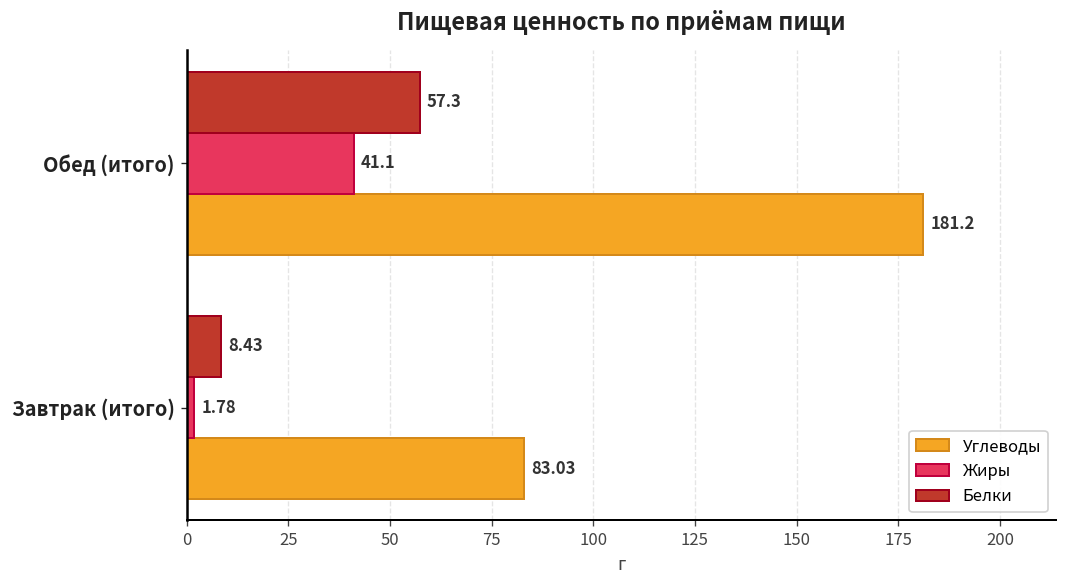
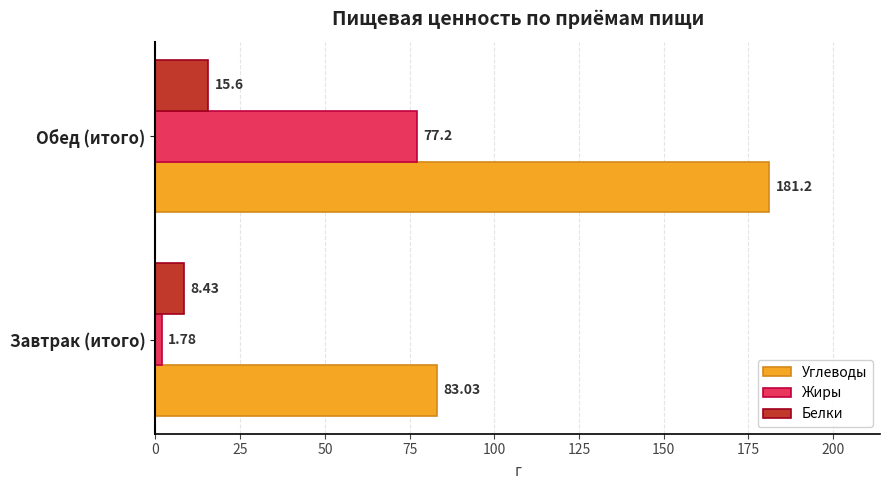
  {
    "Углеводы": {
      "Обед (итого)": 181.2,
      "Завтрак (итого)": 83.03
    },
    "Жиры": {
-     "Обед (итого)": 41.1,
+     "Обед (итого)": 77.2,
      "Завтрак (итого)": 1.78
    },
    "Белки": {
-     "Обед (итого)": 57.3,
+     "Обед (итого)": 15.6,
      "Завтрак (итого)": 8.43
    }
  }
